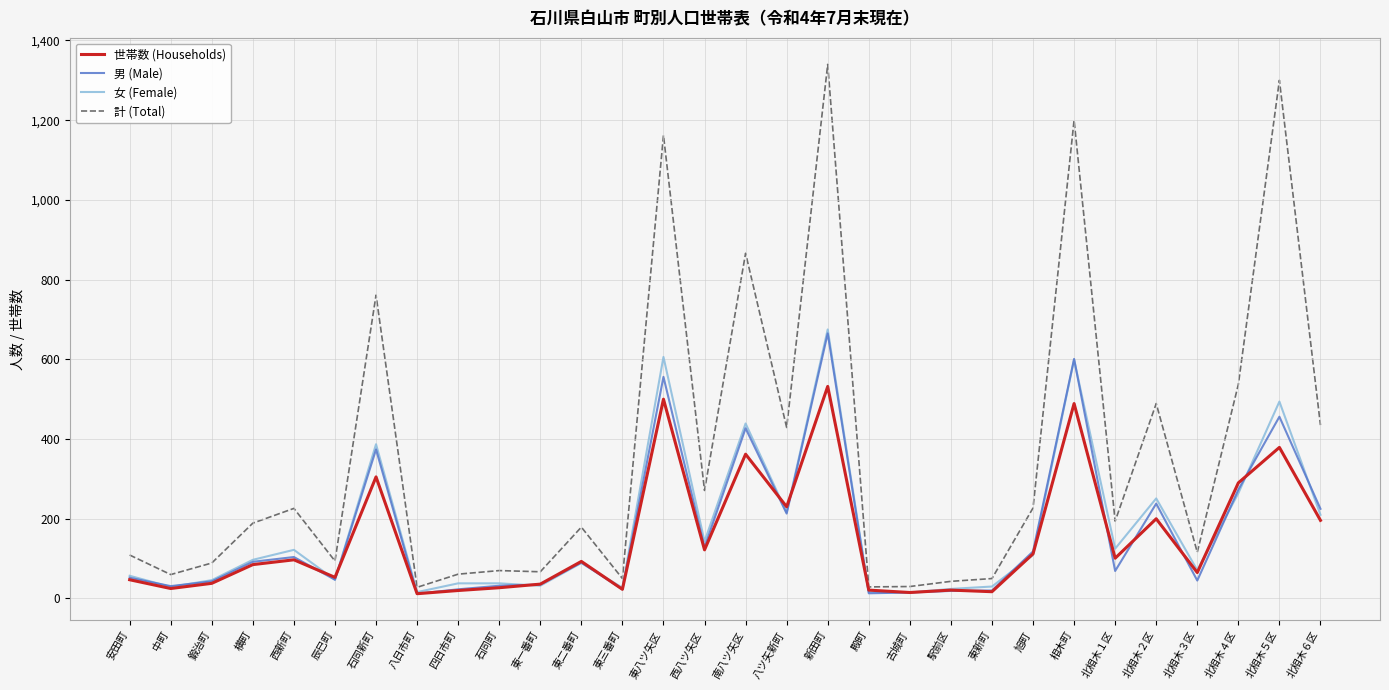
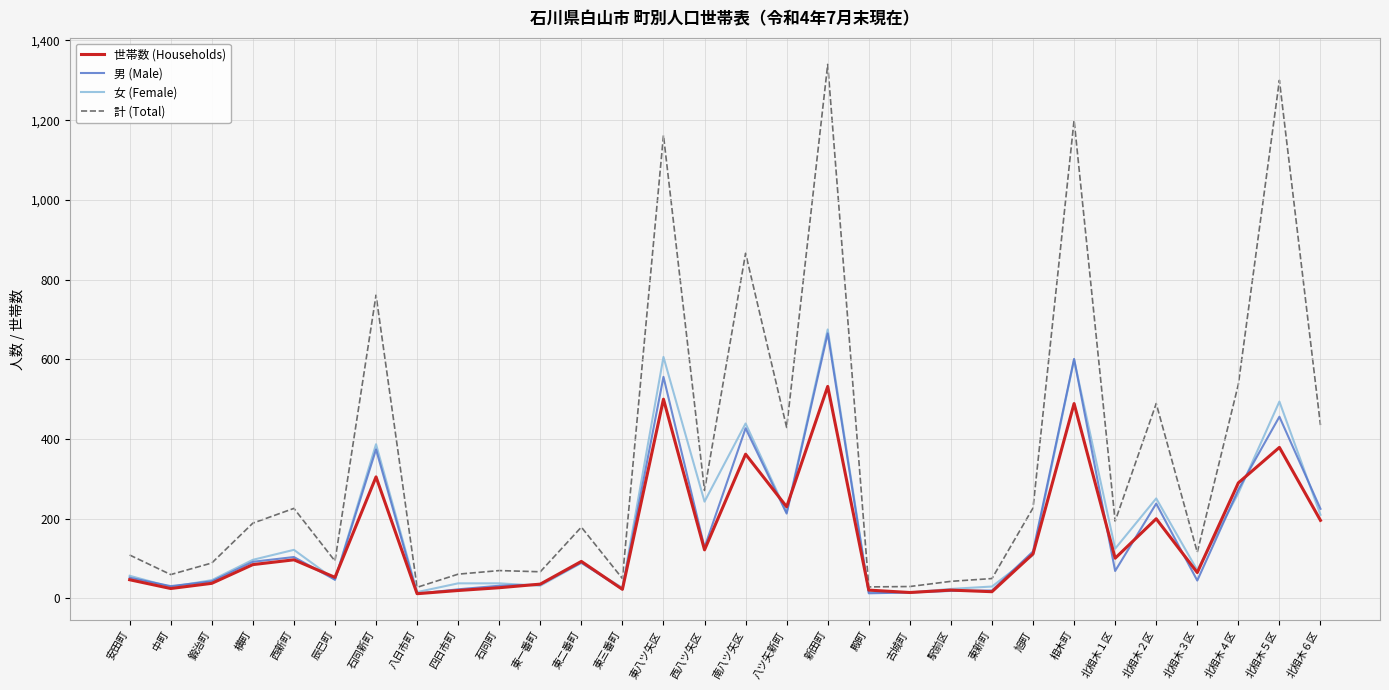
  {
    "世帯数 (Households)": {
      "横町": "90",
      "西新町": "100",
      "石同新町": "310",
      "東八ツ矢区": "500",
      "南八ツ矢区": "360",
      "八ツ矢新町": "230",
      "新田町": "530",
      "相木町": "490",
      "北相木１区": "100",
      "北相木２区": "200",
      "北相木４区": "290",
      "北相木５区": "380",
      "北相木６区": "200"
    },
    "男 (Male)": {
      "西新町": "100",
      "石同新町": "370",
      "東八ツ矢区": "560",
      "南八ツ矢区": "430",
      "新田町": "670",
      "北相木１区": "70",
      "北相木２区": "240",
      "北相木３区": "50",
      "北相木４区": "270",
      "北相木５区": "460",
      "北相木６区": "230"
    },
    "女 (Female)": {
      "西新町": "120",
      "石同新町": "390",
      "四日市町": "40",
      "東八ツ矢区": "610",
-     "西八ツ矢区": "140",
+     "西八ツ矢区": "240",
      "南八ツ矢区": "440",
      "新田町": "680",
      "東新町": "30",
      "北相木１区": "130",
      "北相木２区": "250",
      "北相木４区": "260",
      "北相木５区": "490",
      "北相木６区": "210"
    },
    "計 (Total)": {
      "安田町": "110",
      "中町": "60",
      "鍛治町": "90",
      "横町": "190",
      "西新町": "230",
      "辰巳町": "90",
      "石同新町": "760",
      "八日市町": "30",
      "四日市町": "60",
      "石同町": "70",
      "東一番町": "70",
      "東二番町": "180",
      "東三番町": "50",
      "東八ツ矢区": "1,160",
      "西八ツ矢区": "270",
      "南八ツ矢区": "870",
      "八ツ矢新町": "430",
      "新田町": "1,340",
      "殿町": "30",
      "古城町": "30",
      "駅前区": "40",
      "東新町": "50",
      "旭町": "230",
      "相木町": "1,200",
      "北相木１区": "190",
      "北相木２区": "490",
      "北相木３区": "120",
      "北相木４区": "540",
      "北相木５区": "1,300",
      "北相木６区": "440"
    }
  }
